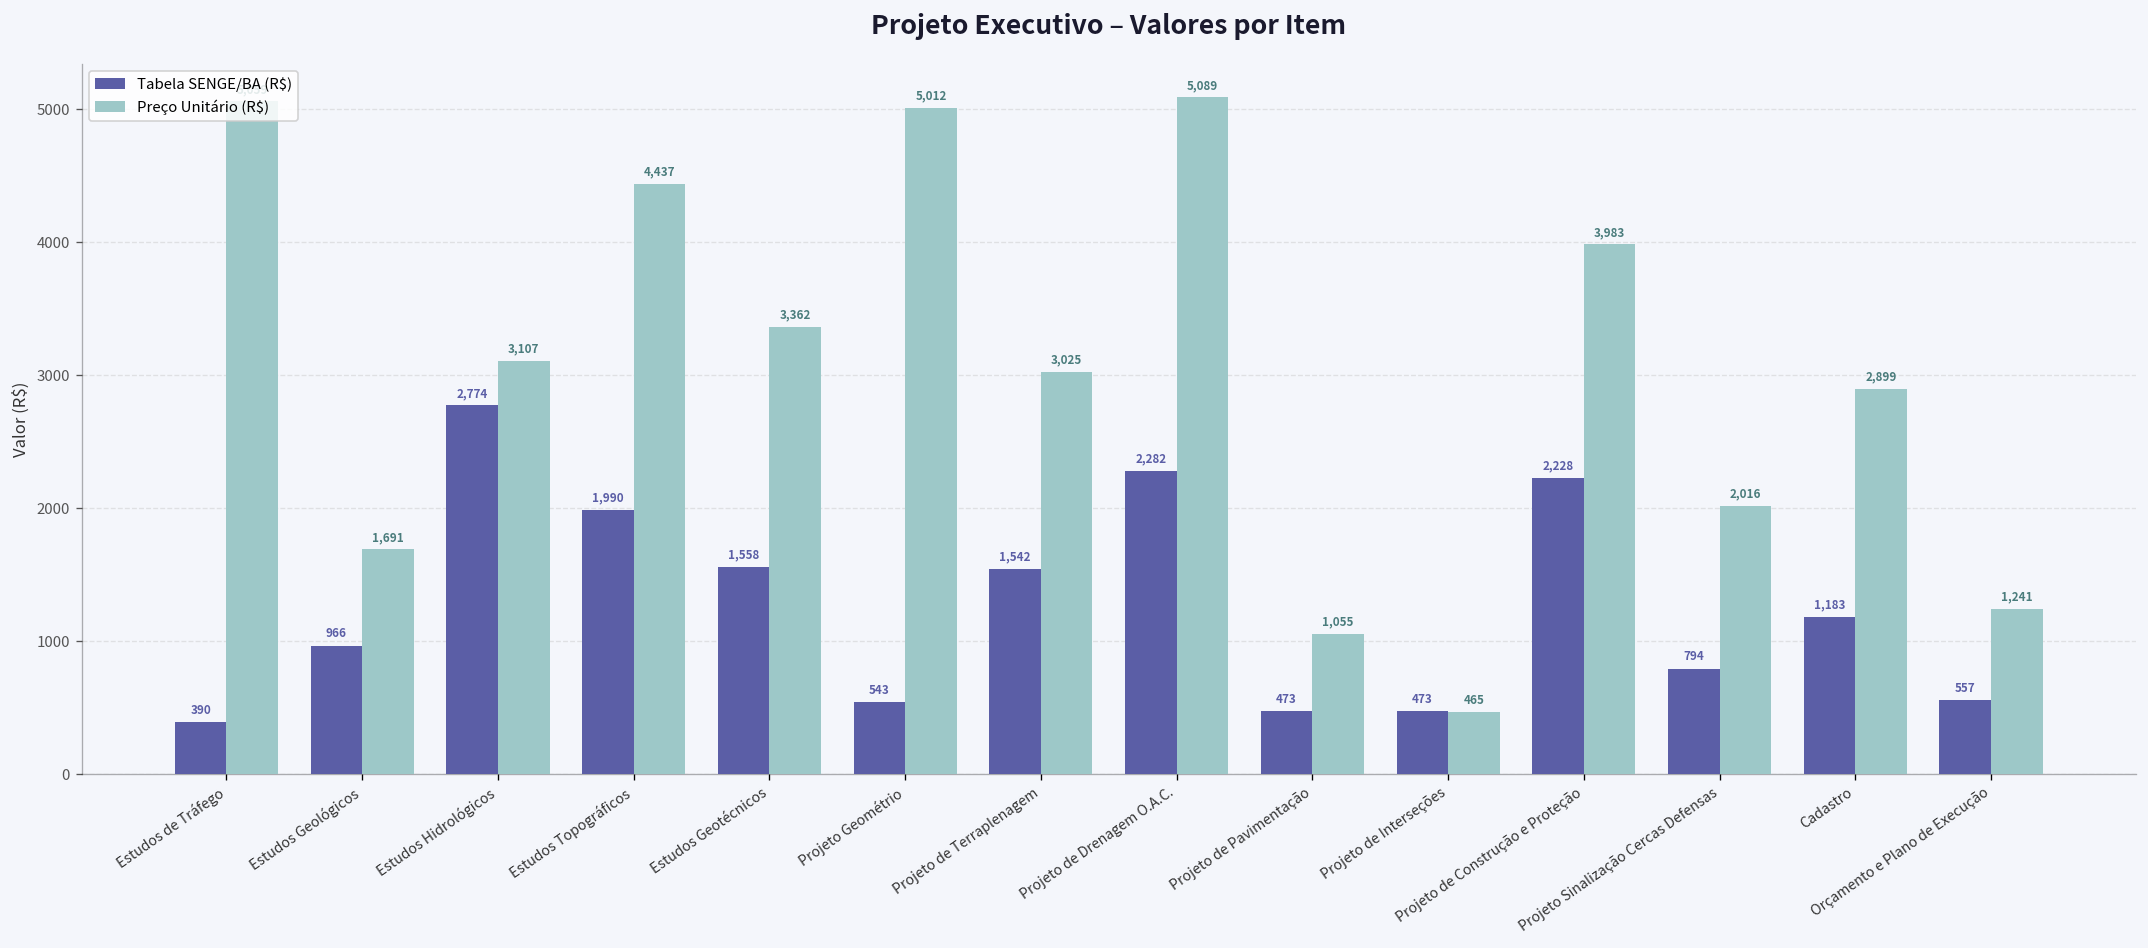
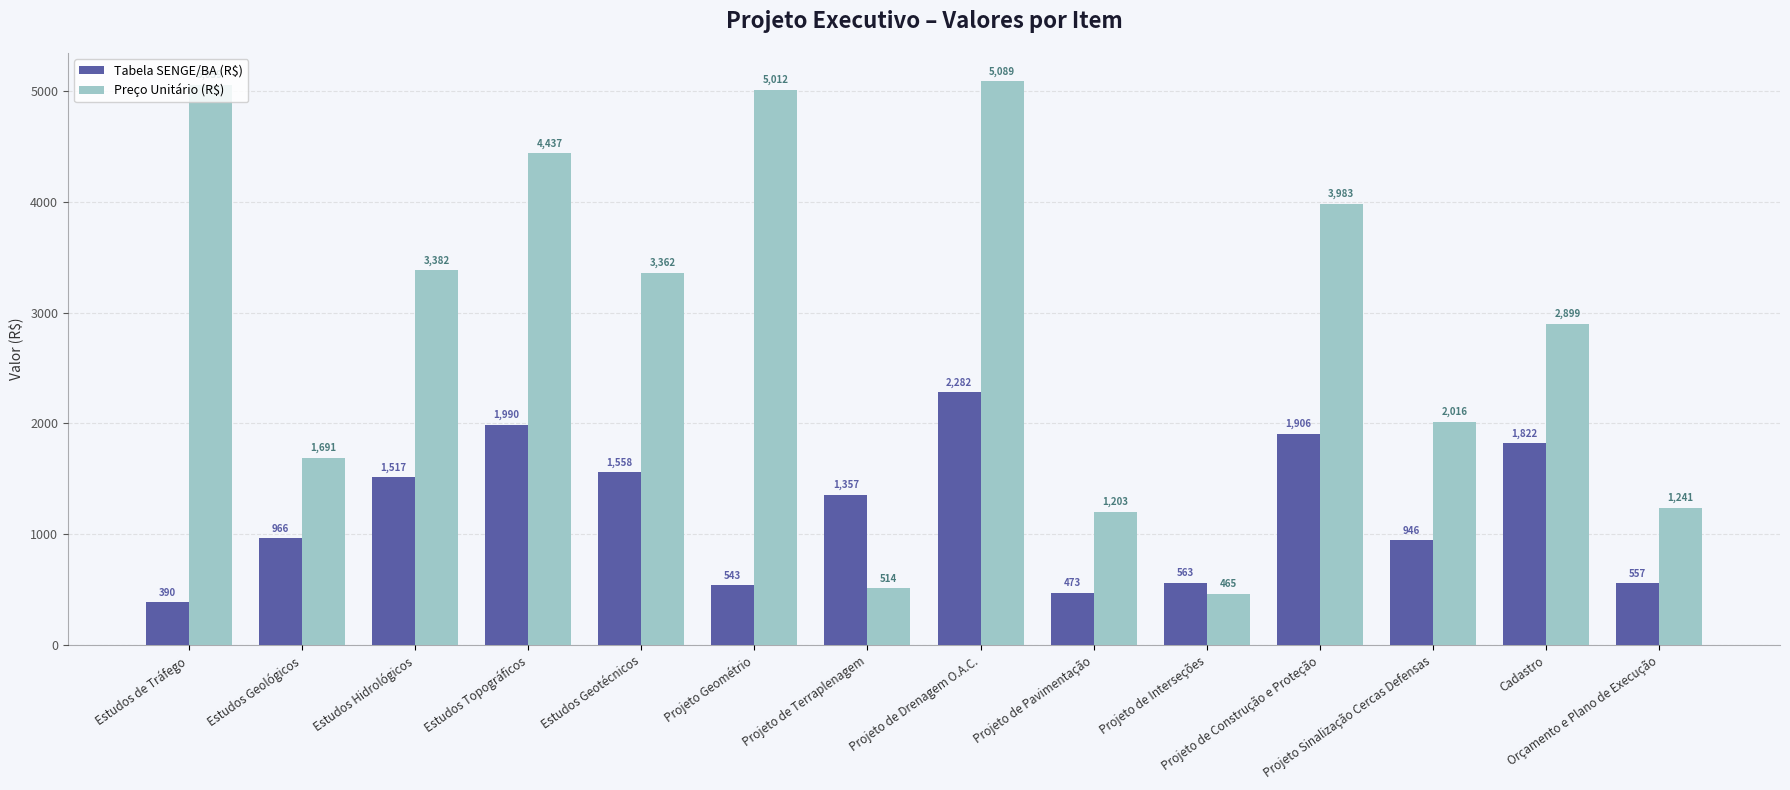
  {
    "Tabela SENGE/BA (R$)": {
      "Estudos de Tráfego": "390",
      "Estudos Geológicos": "966",
-     "Estudos Hidrológicos": "2,774",
+     "Estudos Hidrológicos": "1,517",
      "Estudos Topográficos": "1,990",
      "Estudos Geotécnicos": "1,558",
      "Projeto Geométrio": "543",
-     "Projeto de Terraplenagem": "1,542",
+     "Projeto de Terraplenagem": "1,357",
      "Projeto de Drenagem O.A.C.": "2,282",
      "Projeto de Pavimentação": "473",
-     "Projeto de Interseções": "473",
-     "Projeto de Construção e Proteção": "2,228",
-     "Projeto Sinalização Cercas Defensas": "794",
-     "Cadastro": "1,183",
+     "Projeto de Interseções": "563",
+     "Projeto de Construção e Proteção": "1,906",
+     "Projeto Sinalização Cercas Defensas": "946",
+     "Cadastro": "1,822",
      "Orçamento e Plano de Execução": "557"
    },
    "Preço Unitário (R$)": {
      "Estudos Geológicos": "1,691",
-     "Estudos Hidrológicos": "3,107",
+     "Estudos Hidrológicos": "3,382",
      "Estudos Topográficos": "4,437",
      "Estudos Geotécnicos": "3,362",
      "Projeto Geométrio": "5,012",
-     "Projeto de Terraplenagem": "3,025",
+     "Projeto de Terraplenagem": "514",
      "Projeto de Drenagem O.A.C.": "5,089",
-     "Projeto de Pavimentação": "1,055",
+     "Projeto de Pavimentação": "1,203",
      "Projeto de Interseções": "465",
      "Projeto de Construção e Proteção": "3,983",
      "Projeto Sinalização Cercas Defensas": "2,016",
      "Cadastro": "2,899",
      "Orçamento e Plano de Execução": "1,241"
    }
  }
